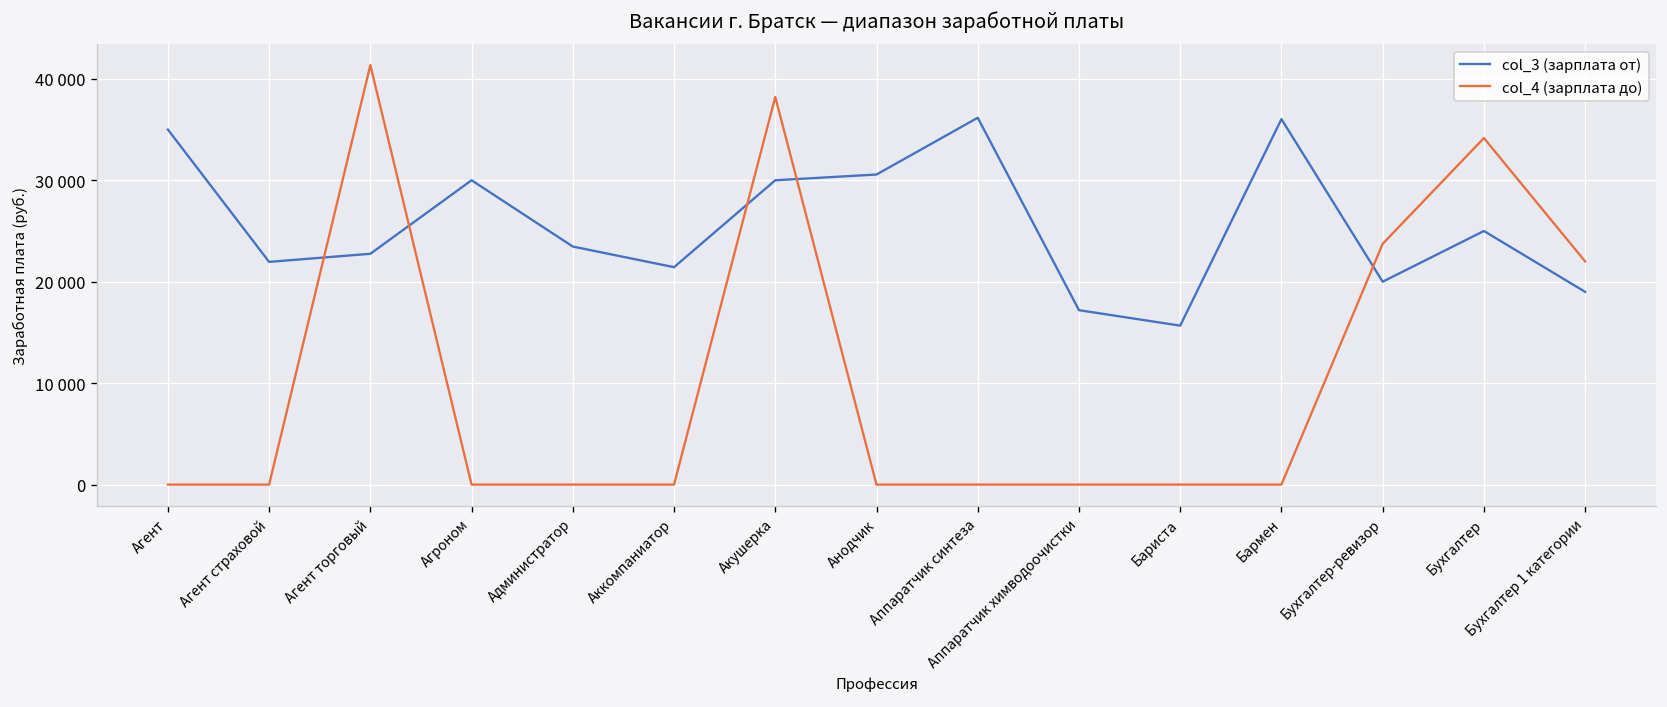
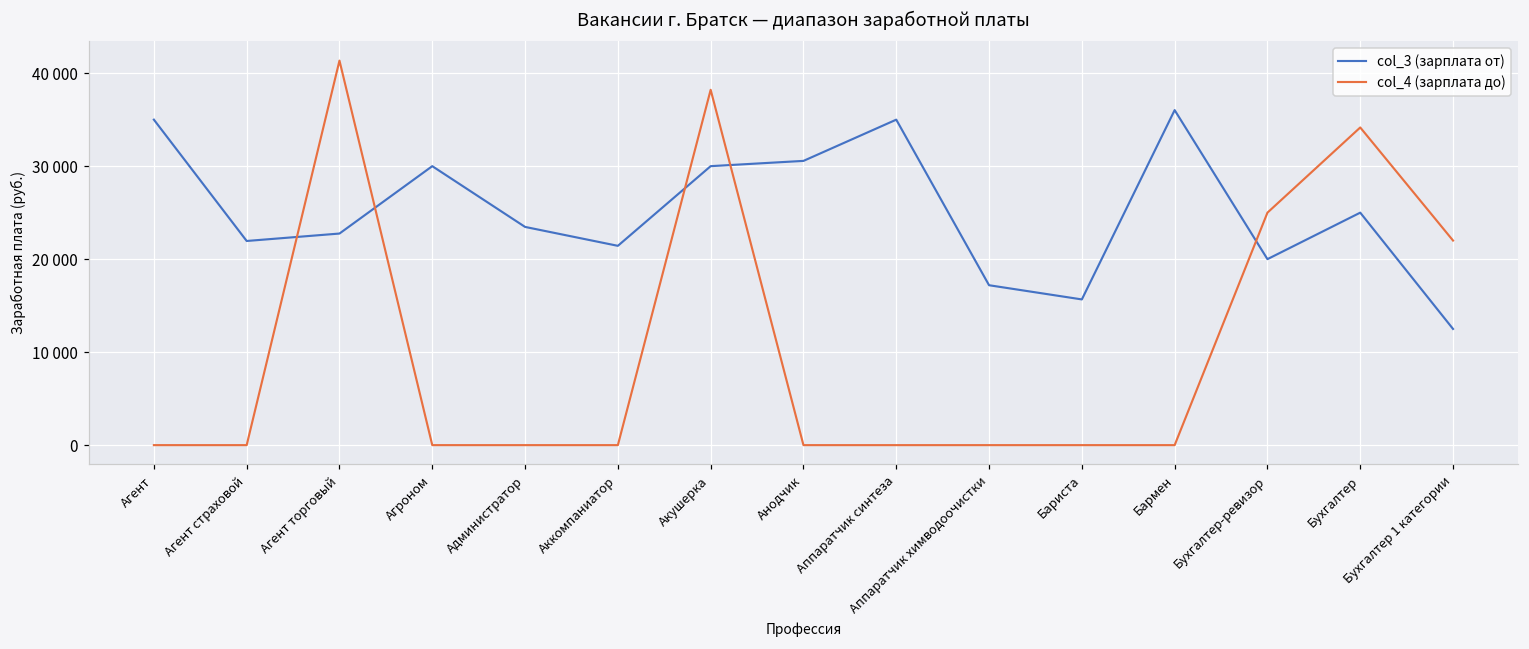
  {
    "col_3 (зарплата от)": {
      "Агент": 35000,
      "Агент страховой": 22000,
      "Агент торговый": 23000,
      "Агроном": 30000,
      "Администратор": 23000,
      "Аккомпаниатор": 21000,
      "Акушерка": 30000,
      "Анодчик": 31000,
-     "Аппаратчик синтеза": 36000,
+     "Аппаратчик синтеза": 35000,
      "Аппаратчик химводоочистки": 17000,
      "Бариста": 16000,
      "Бармен": 36000,
      "Бухгалтер-ревизор": 20000,
      "Бухгалтер": 25000,
-     "Бухгалтер 1 категории": 19000
+     "Бухгалтер 1 категории": 12000
    },
    "col_4 (зарплата до)": {
      "Агент": 0,
      "Агент страховой": 0,
      "Агент торговый": 41000,
      "Агроном": 0,
      "Администратор": 0,
      "Аккомпаниатор": 0,
      "Акушерка": 38000,
      "Анодчик": 0,
      "Аппаратчик синтеза": 0,
      "Аппаратчик химводоочистки": 0,
      "Бариста": 0,
      "Бармен": 0,
-     "Бухгалтер-ревизор": 24000,
+     "Бухгалтер-ревизор": 25000,
      "Бухгалтер": 34000,
      "Бухгалтер 1 категории": 22000
    }
  }
